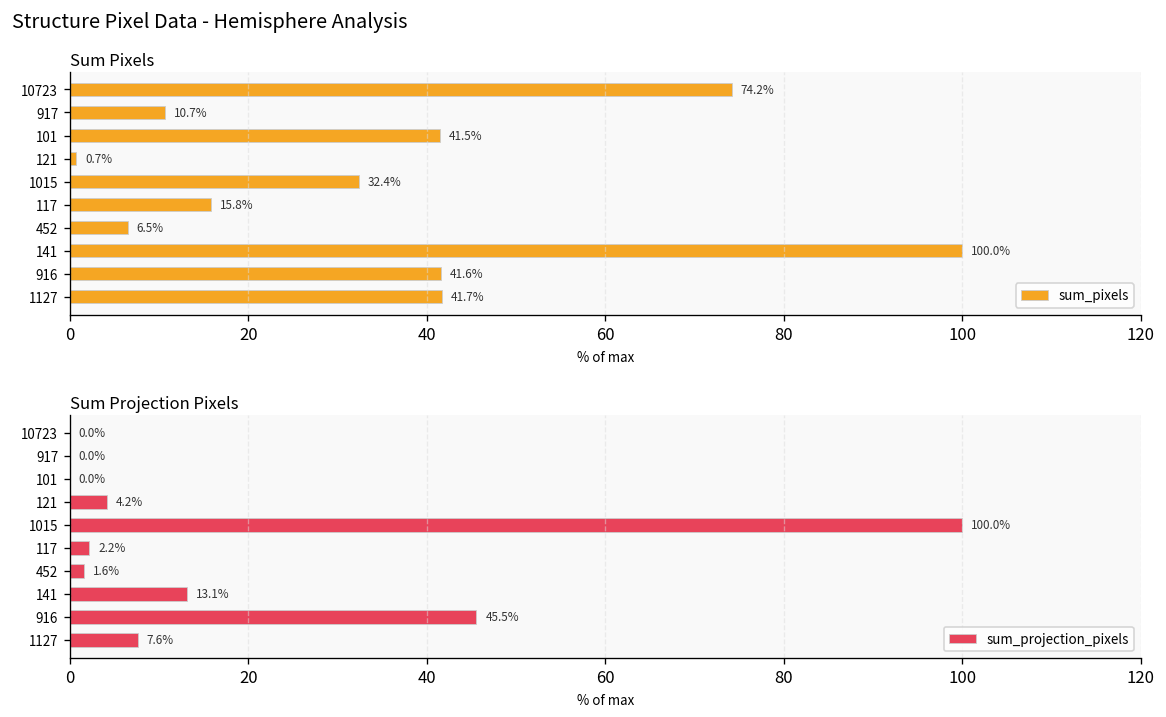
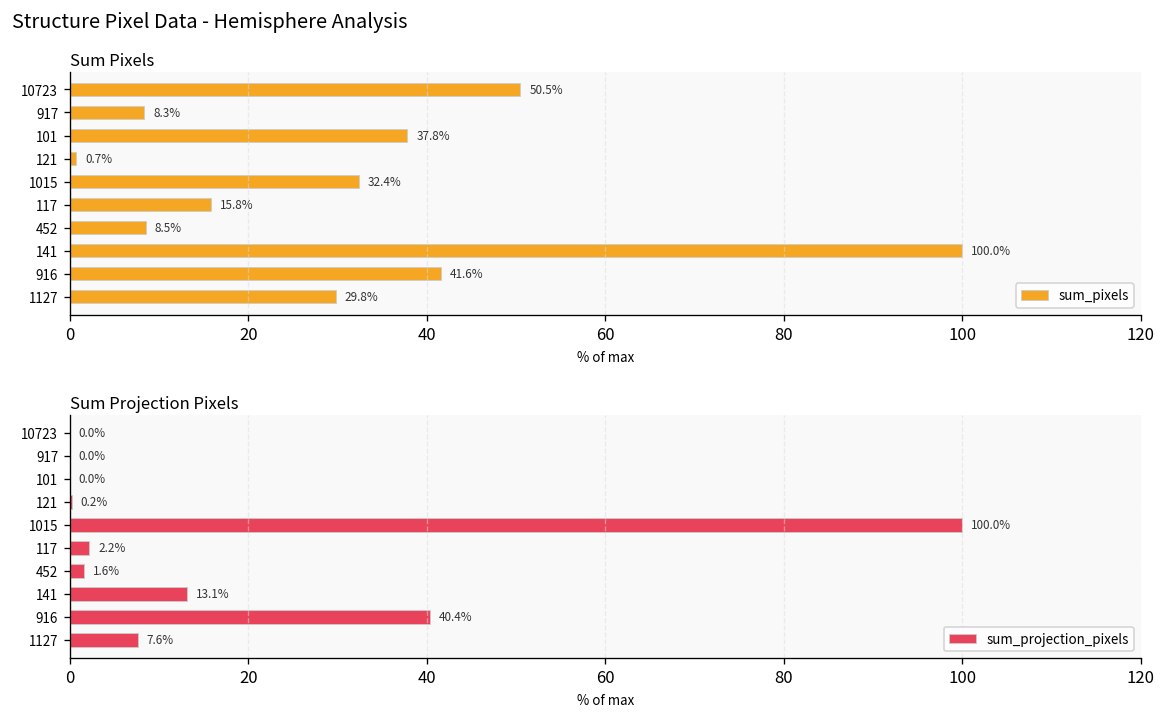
  {
    "Sum Pixels": {
-     "10723": "74.2%",
-     "917": "10.7%",
-     "101": "41.5%",
+     "10723": "50.5%",
+     "917": "8.3%",
+     "101": "37.8%",
      "121": "0.7%",
      "1015": "32.4%",
      "117": "15.8%",
-     "452": "6.5%",
+     "452": "8.5%",
      "141": "100.0%",
      "916": "41.6%",
-     "1127": "41.7%"
+     "1127": "29.8%"
    },
    "Sum Projection Pixels": {
      "10723": "0.0%",
      "917": "0.0%",
      "101": "0.0%",
-     "121": "4.2%",
+     "121": "0.2%",
      "1015": "100.0%",
      "117": "2.2%",
      "452": "1.6%",
      "141": "13.1%",
-     "916": "45.5%",
+     "916": "40.4%",
      "1127": "7.6%"
    }
  }
